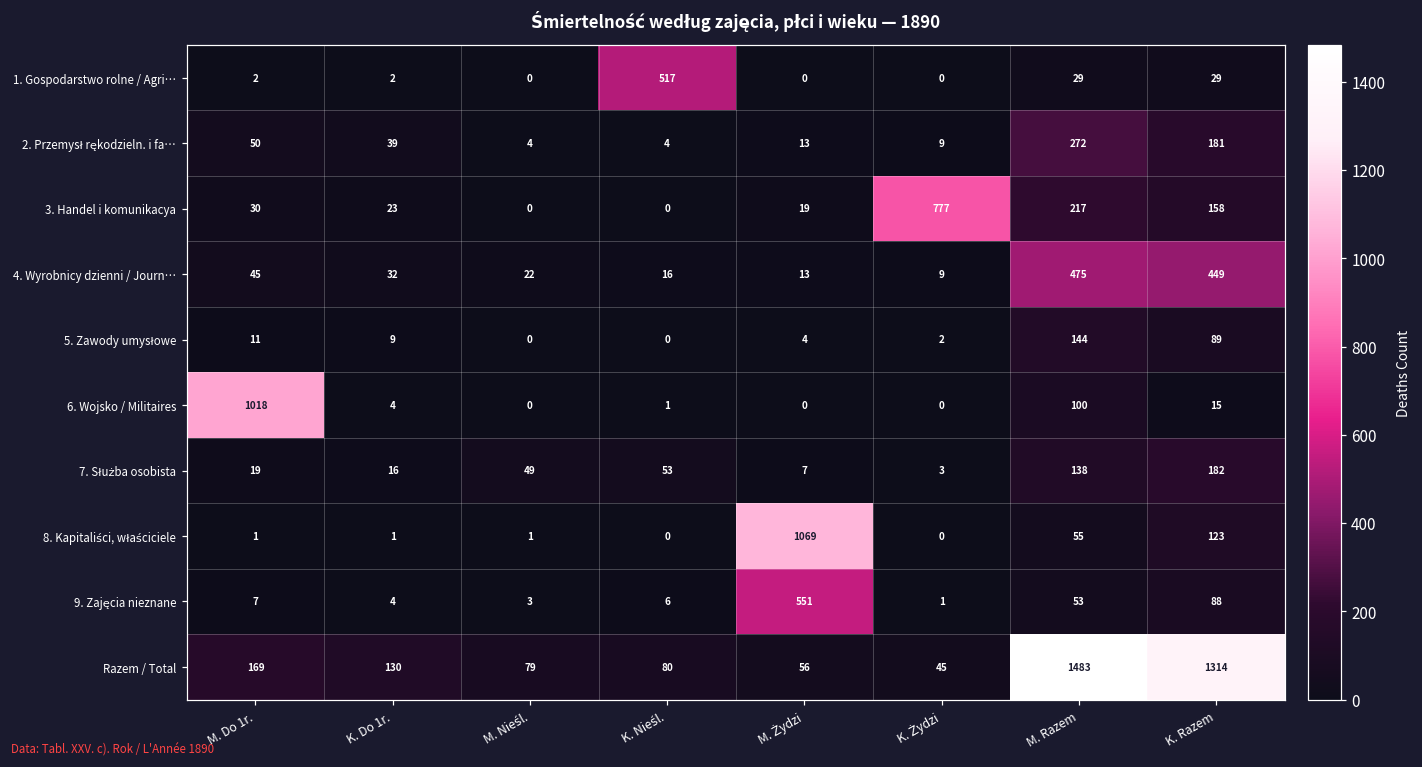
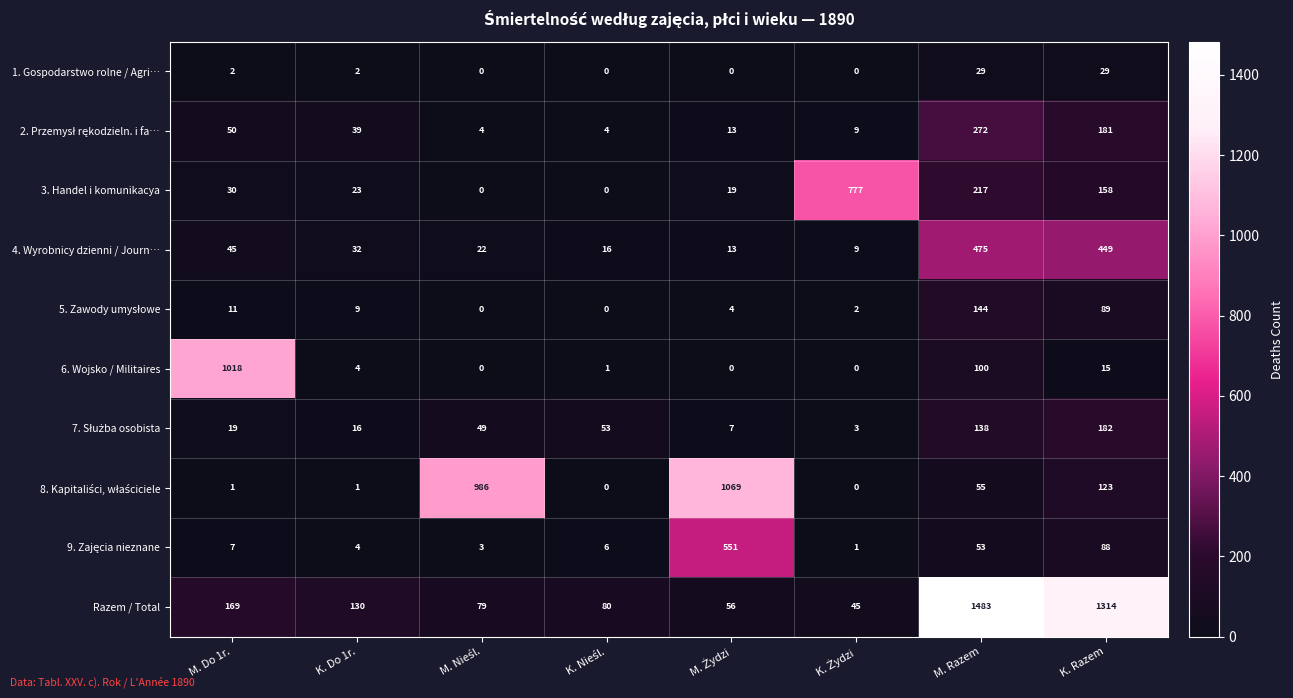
  {
    "1. Gospodarstwo rolne / Agri…": {
      "M. Do 1r.": 2,
      "K. Do 1r.": 2,
      "M. Nieśl.": 0,
-     "K. Nieśl.": 517,
+     "K. Nieśl.": 0,
      "M. Żydzi": 0,
      "K. Żydzi": 0,
      "M. Razem": 29,
      "K. Razem": 29
    },
    "2. Przemysł rękodzieln. i fa…": {
      "M. Do 1r.": 50,
      "K. Do 1r.": 39,
      "M. Nieśl.": 4,
      "K. Nieśl.": 4,
      "M. Żydzi": 13,
      "K. Żydzi": 9,
      "M. Razem": 272,
      "K. Razem": 181
    },
    "3. Handel i komunikacya": {
      "M. Do 1r.": 30,
      "K. Do 1r.": 23,
      "M. Nieśl.": 0,
      "K. Nieśl.": 0,
      "M. Żydzi": 19,
      "K. Żydzi": 777,
      "M. Razem": 217,
      "K. Razem": 158
    },
    "4. Wyrobnicy dzienni / Journ…": {
      "M. Do 1r.": 45,
      "K. Do 1r.": 32,
      "M. Nieśl.": 22,
      "K. Nieśl.": 16,
      "M. Żydzi": 13,
      "K. Żydzi": 9,
      "M. Razem": 475,
      "K. Razem": 449
    },
    "5. Zawody umysłowe": {
      "M. Do 1r.": 11,
      "K. Do 1r.": 9,
      "M. Nieśl.": 0,
      "K. Nieśl.": 0,
      "M. Żydzi": 4,
      "K. Żydzi": 2,
      "M. Razem": 144,
      "K. Razem": 89
    },
    "6. Wojsko / Militaires": {
      "M. Do 1r.": 1018,
      "K. Do 1r.": 4,
      "M. Nieśl.": 0,
      "K. Nieśl.": 1,
      "M. Żydzi": 0,
      "K. Żydzi": 0,
      "M. Razem": 100,
      "K. Razem": 15
    },
    "7. Służba osobista": {
      "M. Do 1r.": 19,
      "K. Do 1r.": 16,
      "M. Nieśl.": 49,
      "K. Nieśl.": 53,
      "M. Żydzi": 7,
      "K. Żydzi": 3,
      "M. Razem": 138,
      "K. Razem": 182
    },
    "8. Kapitaliści, właściciele": {
      "M. Do 1r.": 1,
      "K. Do 1r.": 1,
-     "M. Nieśl.": 1,
+     "M. Nieśl.": 986,
      "K. Nieśl.": 0,
      "M. Żydzi": 1069,
      "K. Żydzi": 0,
      "M. Razem": 55,
      "K. Razem": 123
    },
    "9. Zajęcia nieznane": {
      "M. Do 1r.": 7,
      "K. Do 1r.": 4,
      "M. Nieśl.": 3,
      "K. Nieśl.": 6,
      "M. Żydzi": 551,
      "K. Żydzi": 1,
      "M. Razem": 53,
      "K. Razem": 88
    },
    "Razem / Total": {
      "M. Do 1r.": 169,
      "K. Do 1r.": 130,
      "M. Nieśl.": 79,
      "K. Nieśl.": 80,
      "M. Żydzi": 56,
      "K. Żydzi": 45,
      "M. Razem": 1483,
      "K. Razem": 1314
    }
  }
